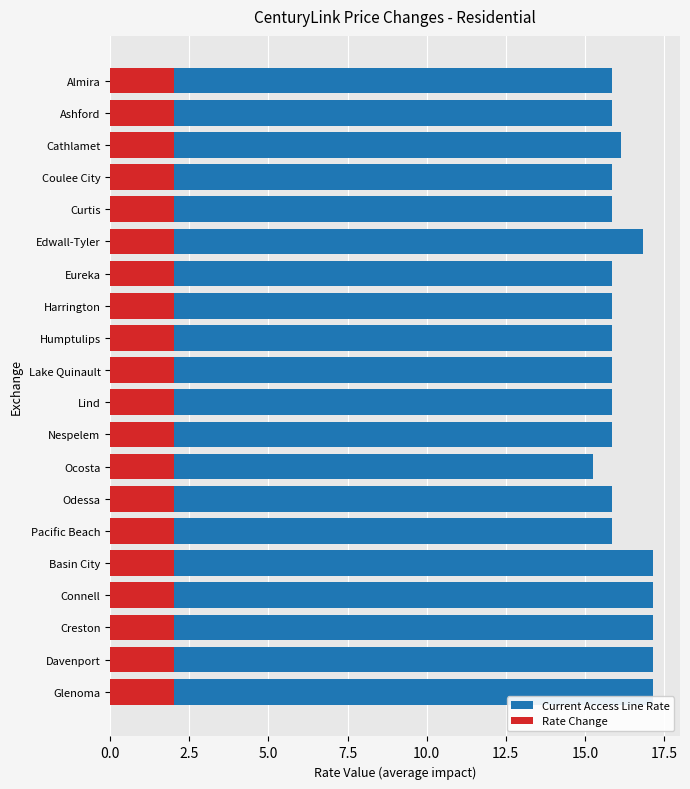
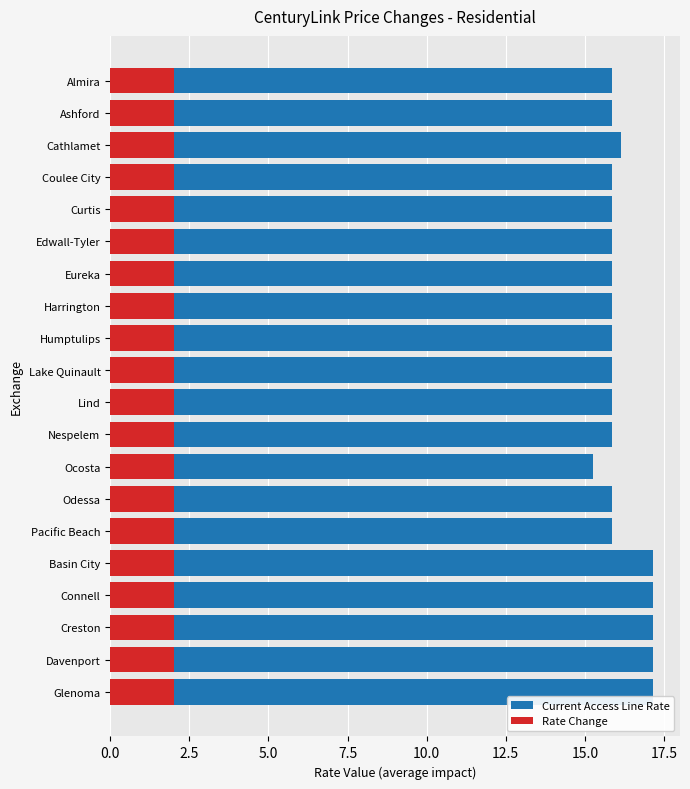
  {
    "Current Access Line Rate": {
      "Almira": 15.9,
      "Ashford": 15.9,
      "Cathlamet": 16.2,
      "Coulee City": 15.9,
      "Curtis": 15.9,
-     "Edwall-Tyler": 16.8,
+     "Edwall-Tyler": 15.9,
      "Eureka": 15.9,
      "Harrington": 15.9,
      "Humptulips": 15.9,
      "Lake Quinault": 15.9,
      "Lind": 15.9,
      "Nespelem": 15.9,
      "Ocosta": 15.3,
      "Odessa": 15.9,
      "Pacific Beach": 15.9,
      "Basin City": 17.2,
      "Connell": 17.2,
      "Creston": 17.2,
      "Davenport": 17.2,
      "Glenoma": 17.2
    }
  }
